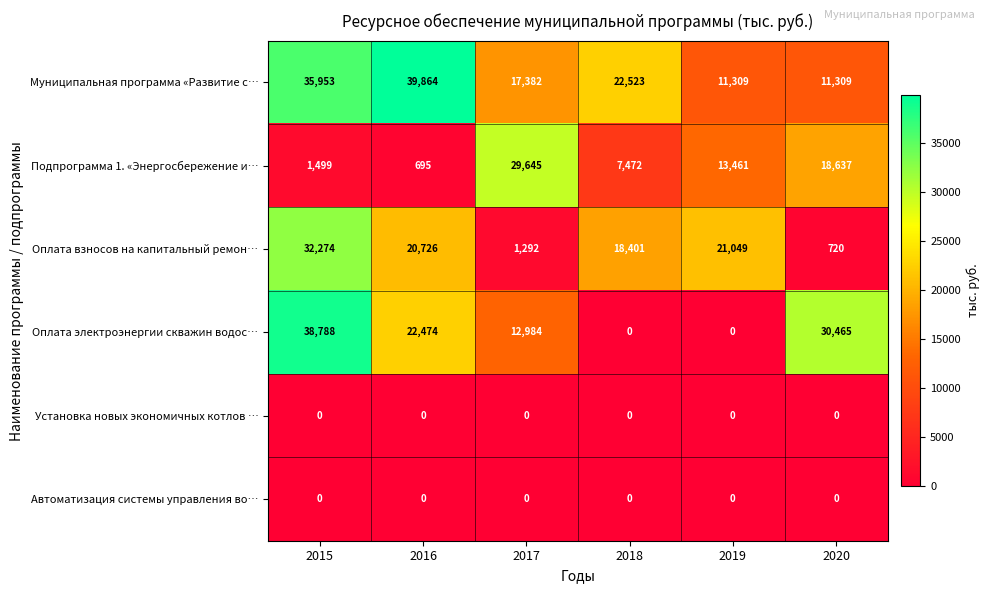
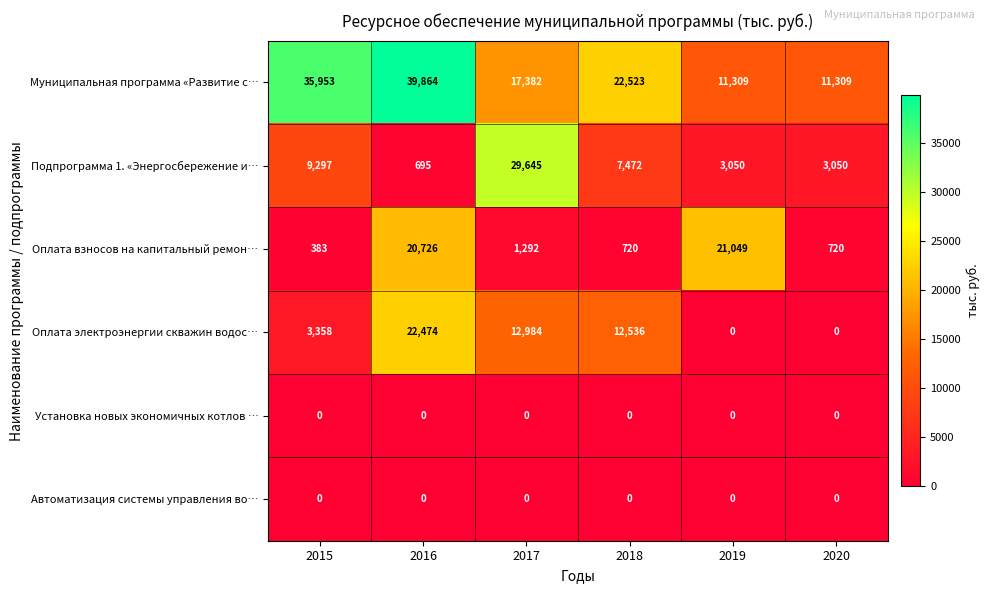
  {
    "Муниципальная программа «Развитие с…": {
      "2015": "35,953",
      "2016": "39,864",
      "2017": "17,382",
      "2018": "22,523",
      "2019": "11,309",
      "2020": "11,309"
    },
    "Подпрограмма 1. «Энергосбережение и…": {
-     "2015": "1,499",
+     "2015": "9,297",
      "2016": "695",
      "2017": "29,645",
      "2018": "7,472",
-     "2019": "13,461",
-     "2020": "18,637"
+     "2019": "3,050",
+     "2020": "3,050"
    },
    "Оплата взносов на капитальный ремон…": {
-     "2015": "32,274",
+     "2015": "383",
      "2016": "20,726",
      "2017": "1,292",
-     "2018": "18,401",
+     "2018": "720",
      "2019": "21,049",
      "2020": "720"
    },
    "Оплата электроэнергии скважин водос…": {
-     "2015": "38,788",
+     "2015": "3,358",
      "2016": "22,474",
      "2017": "12,984",
-     "2018": "0",
+     "2018": "12,536",
      "2019": "0",
-     "2020": "30,465"
+     "2020": "0"
    },
    "Установка новых экономичных котлов …": {
      "2015": "0",
      "2016": "0",
      "2017": "0",
      "2018": "0",
      "2019": "0",
      "2020": "0"
    },
    "Автоматизация системы управления во…": {
      "2015": "0",
      "2016": "0",
      "2017": "0",
      "2018": "0",
      "2019": "0",
      "2020": "0"
    }
  }
